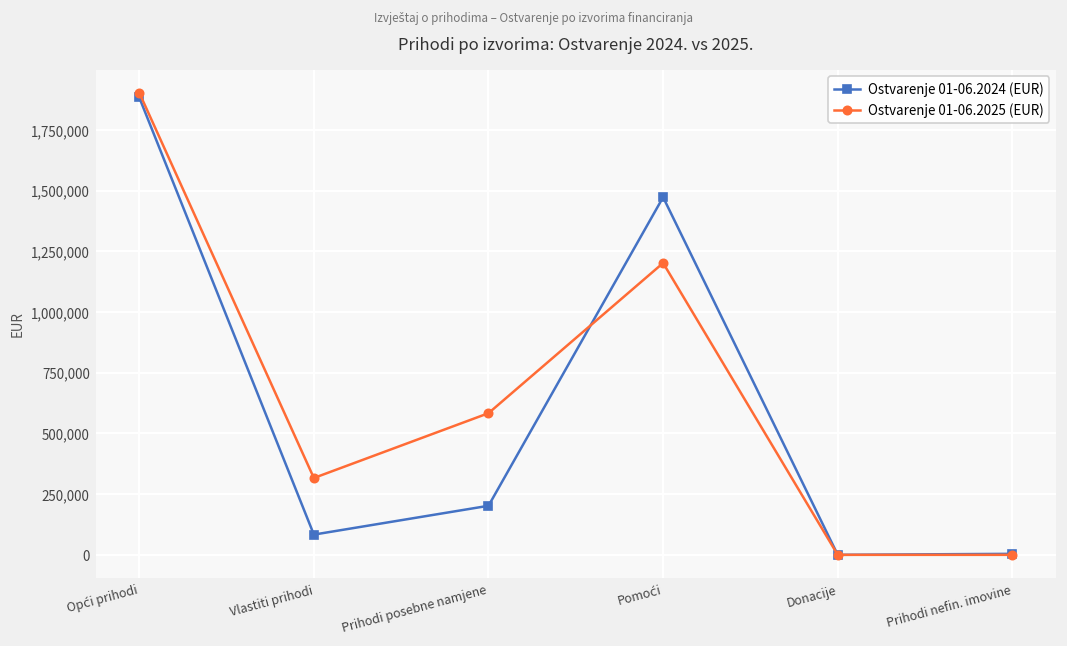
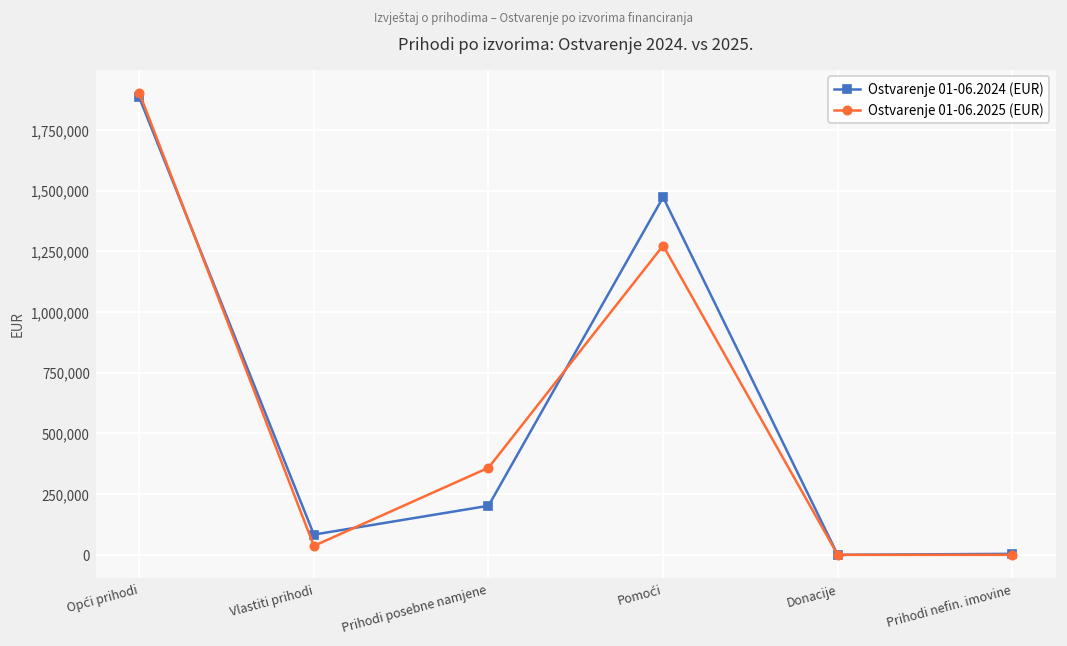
  {
    "Ostvarenje 01-06.2024 (EUR)": {
      "Opći prihodi": "1,880,000",
      "Vlastiti prihodi": "80,000",
      "Prihodi posebne namjene": "200,000",
      "Pomoći": "1,470,000"
    },
    "Ostvarenje 01-06.2025 (EUR)": {
      "Opći prihodi": "1,900,000",
-     "Vlastiti prihodi": "320,000",
-     "Prihodi posebne namjene": "580,000",
-     "Pomoći": "1,200,000"
+     "Vlastiti prihodi": "40,000",
+     "Prihodi posebne namjene": "360,000",
+     "Pomoći": "1,270,000"
    }
  }
